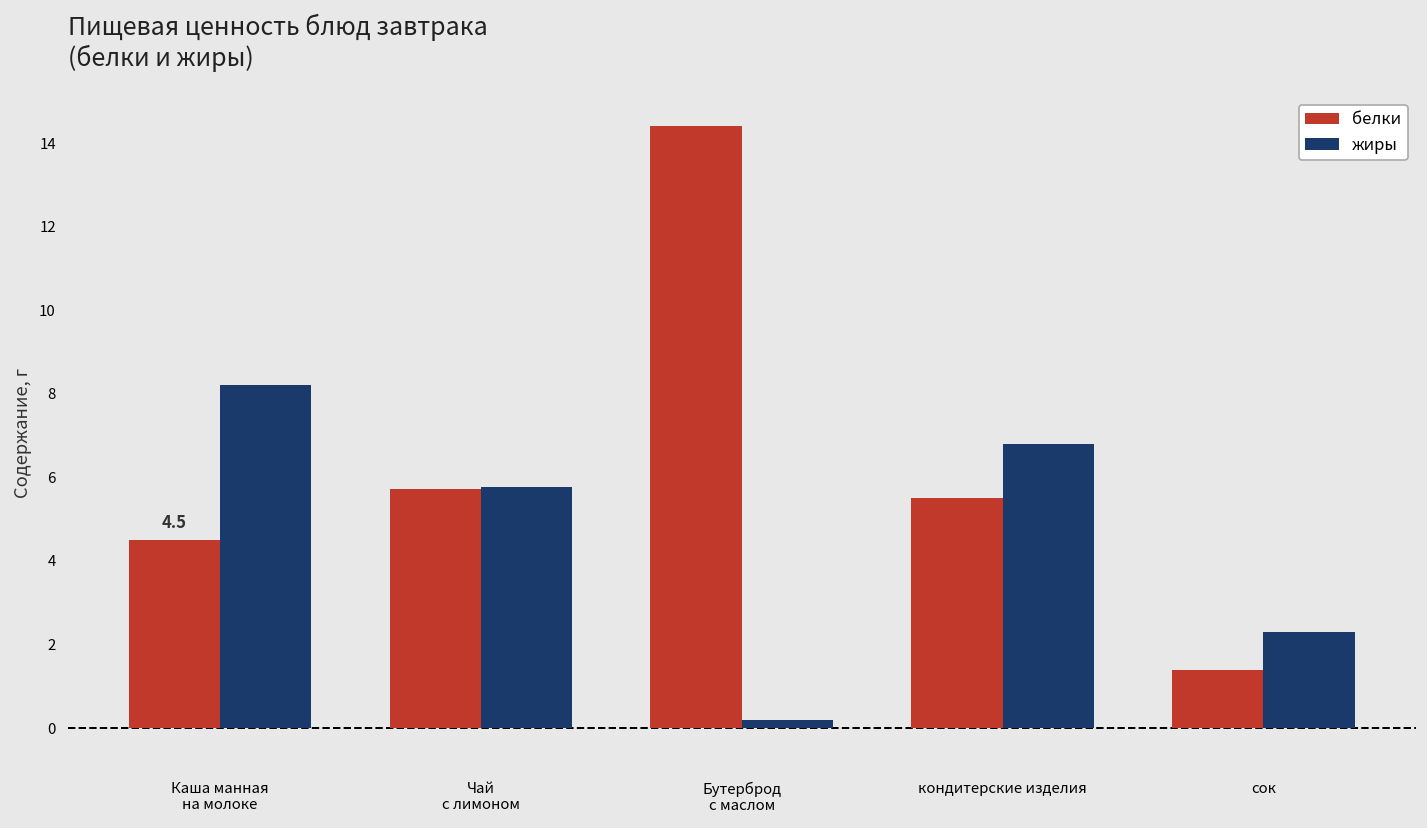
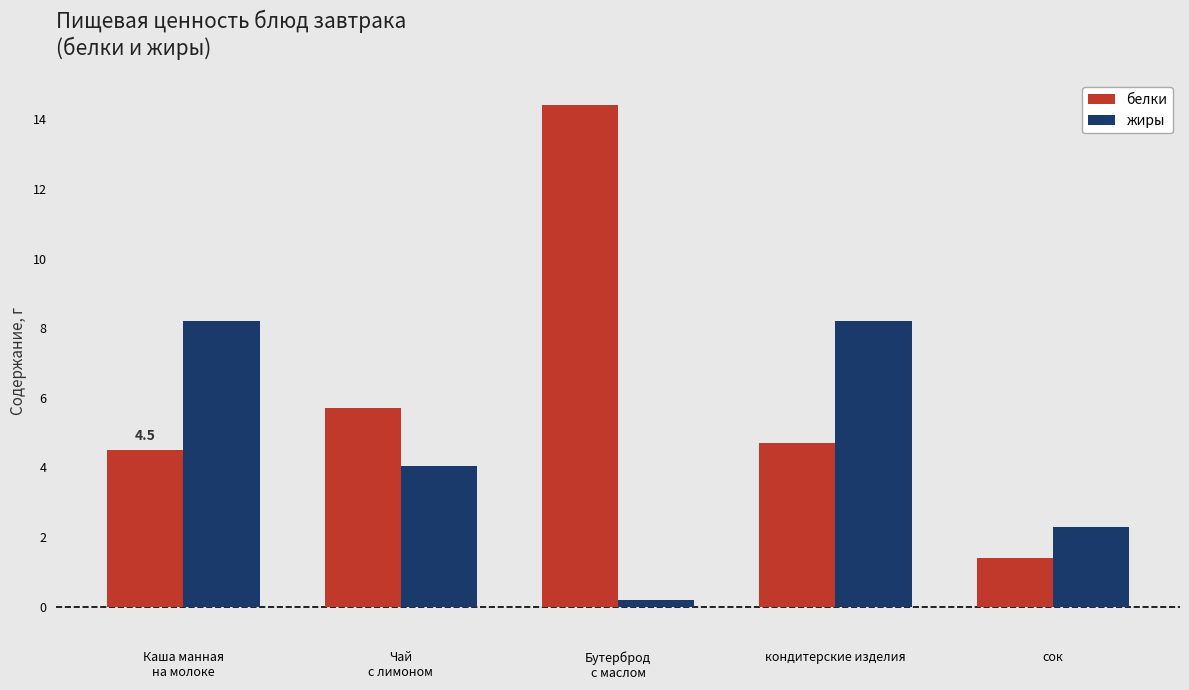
  {
    "белки": {
      "Чай с лимоном": 5.7,
      "Бутерброд с маслом": 14.4,
-     "кондитерские изделия": 5.5,
+     "кондитерские изделия": 4.7,
      "сок": 1.4
    },
    "жиры": {
      "Каша манная на молоке": 8.2,
-     "Чай с лимоном": 5.8,
+     "Чай с лимоном": 4.0,
      "Бутерброд с маслом": 0.2,
-     "кондитерские изделия": 6.8,
+     "кондитерские изделия": 8.2,
      "сок": 2.3
    }
  }
